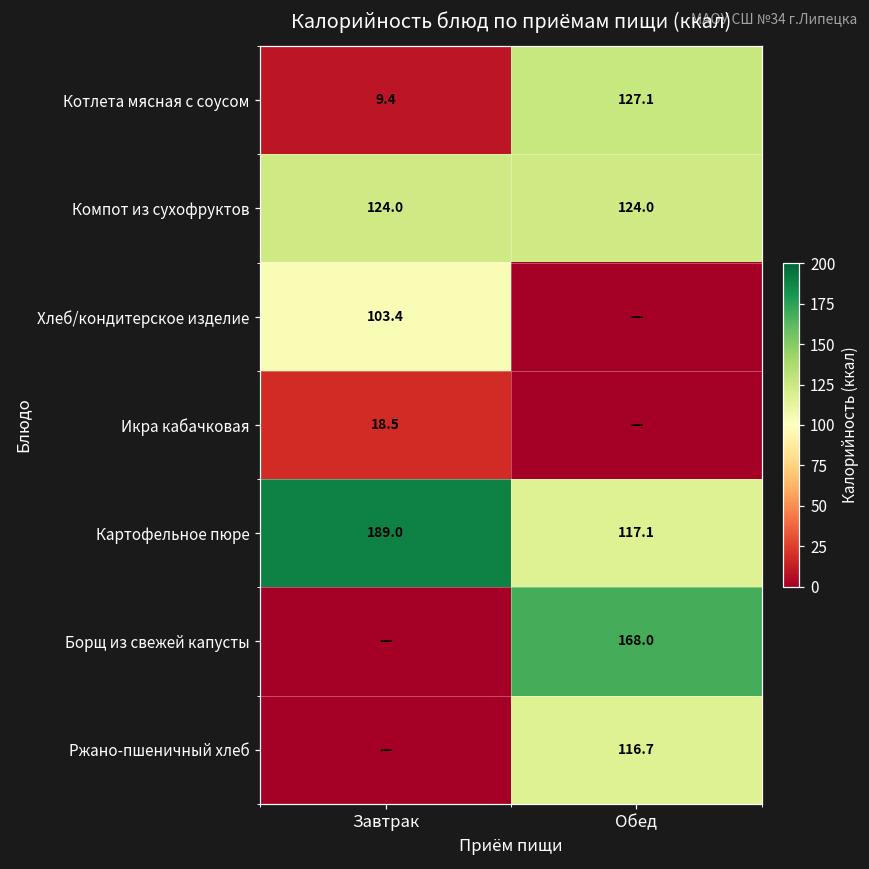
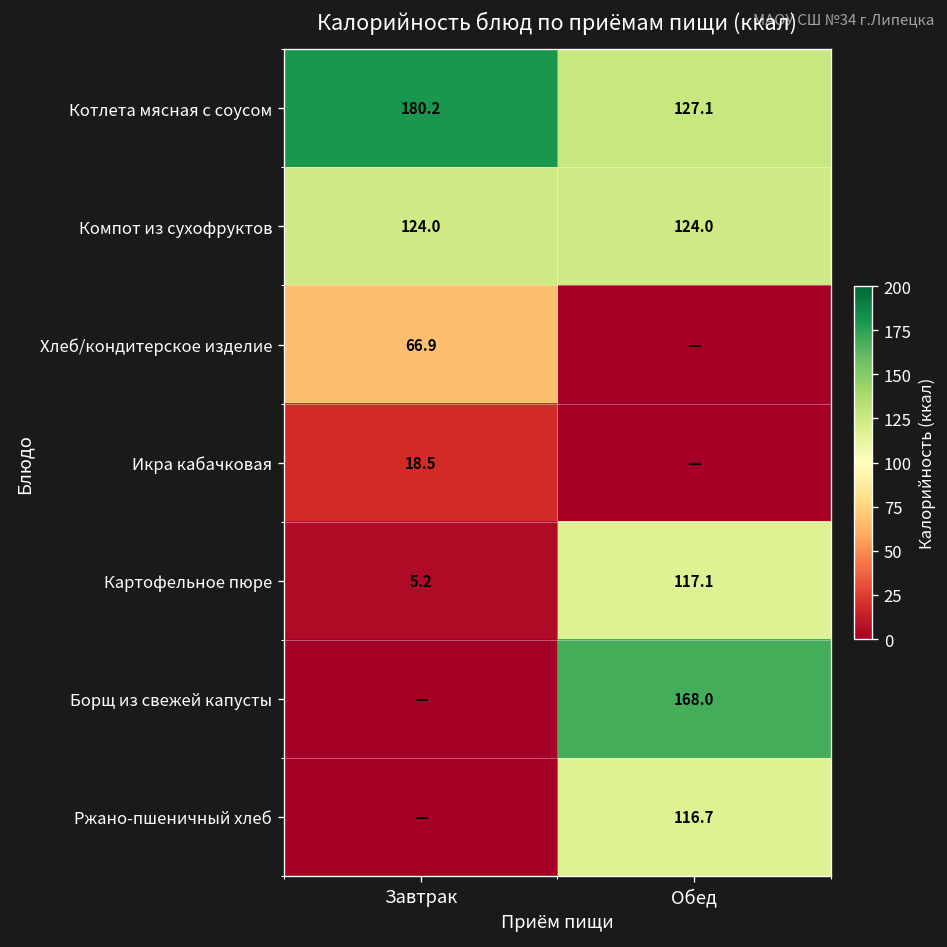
  {
    "Котлета мясная с соусом": {
-     "Завтрак": 9.4,
+     "Завтрак": 180.2,
      "Обед": 127.1
    },
    "Компот из сухофруктов": {
      "Завтрак": 124.0,
      "Обед": 124.0
    },
    "Хлеб/кондитерское изделие": {
-     "Завтрак": 103.4
+     "Завтрак": 66.9
    },
    "Икра кабачковая": {
      "Завтрак": 18.5
    },
    "Картофельное пюре": {
-     "Завтрак": 189.0,
+     "Завтрак": 5.2,
      "Обед": 117.1
    },
    "Борщ из свежей капусты": {
      "Обед": 168.0
    },
    "Ржано-пшеничный хлеб": {
      "Обед": 116.7
    }
  }
